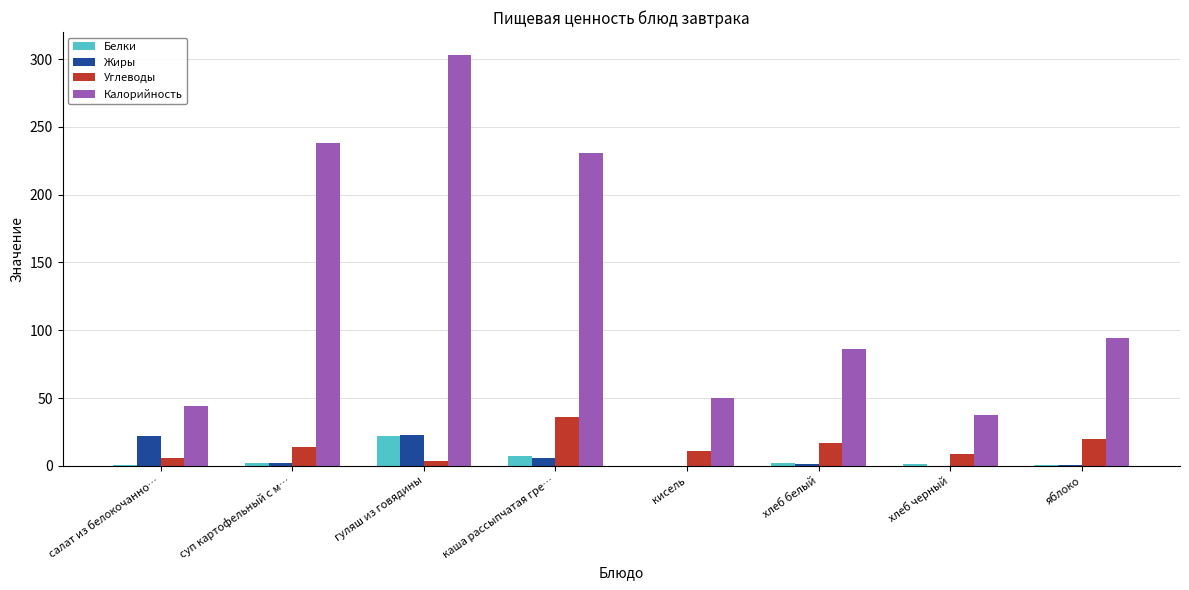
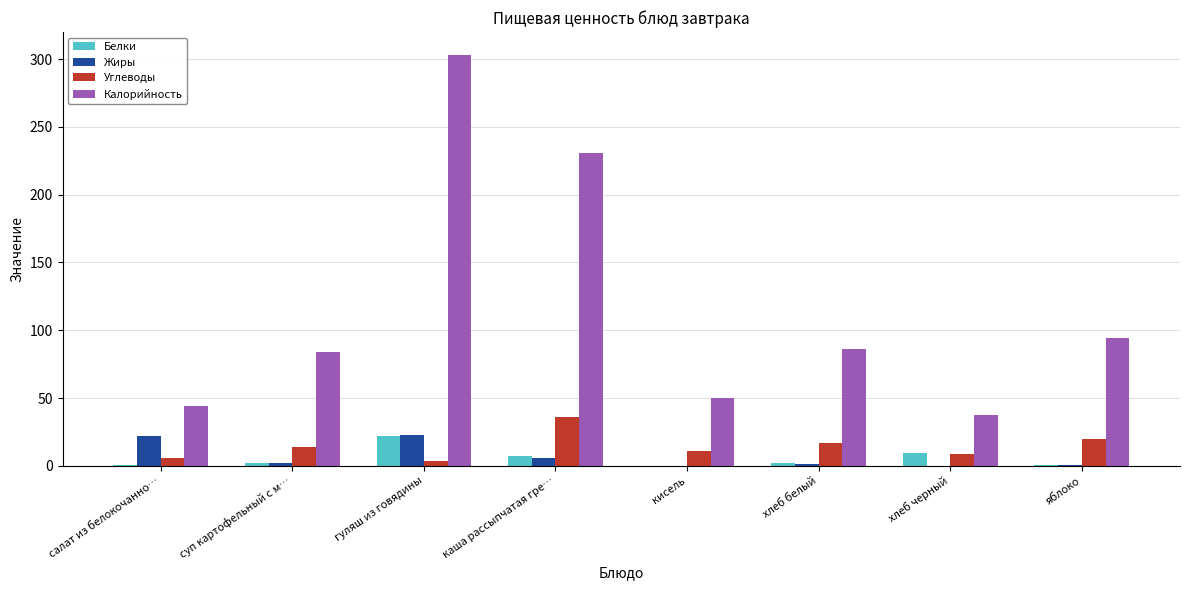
  {
    "Белки": {
      "суп картофельный с м…": 2,
      "гуляш из говядины": 22,
      "каша рассыпчатая гре…": 7,
      "кисель": 0,
      "хлеб белый": 2,
-     "хлеб черный": 1
+     "хлеб черный": 10
    },
    "Жиры": {
      "салат из белокочанно…": 22,
      "суп картофельный с м…": 2,
      "гуляш из говядины": 22,
      "каша рассыпчатая гре…": 6,
      "кисель": 0
    },
    "Углеводы": {
      "салат из белокочанно…": 5,
      "суп картофельный с м…": 14,
      "гуляш из говядины": 4,
      "каша рассыпчатая гре…": 36,
      "кисель": 11,
      "хлеб белый": 17,
      "хлеб черный": 9,
      "яблоко": 20
    },
    "Калорийность": {
      "салат из белокочанно…": 44,
-     "суп картофельный с м…": 238,
+     "суп картофельный с м…": 84,
      "гуляш из говядины": 303,
      "каша рассыпчатая гре…": 230,
      "кисель": 50,
      "хлеб белый": 86,
      "хлеб черный": 38,
      "яблоко": 94
    }
  }
